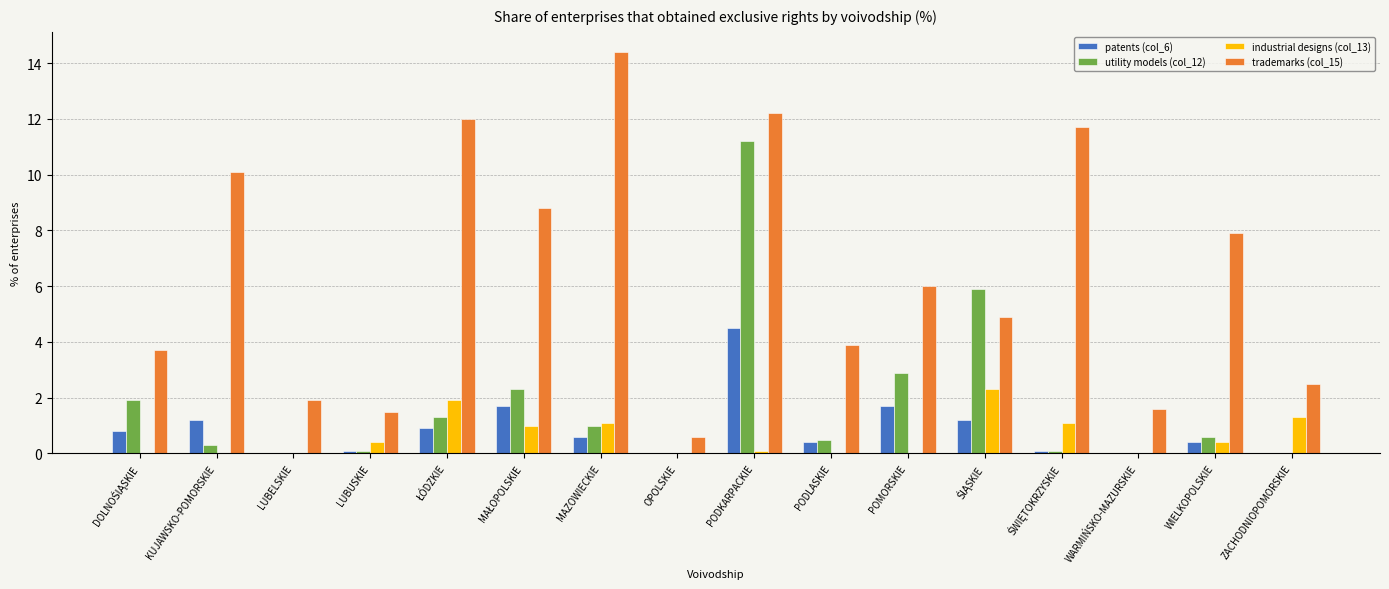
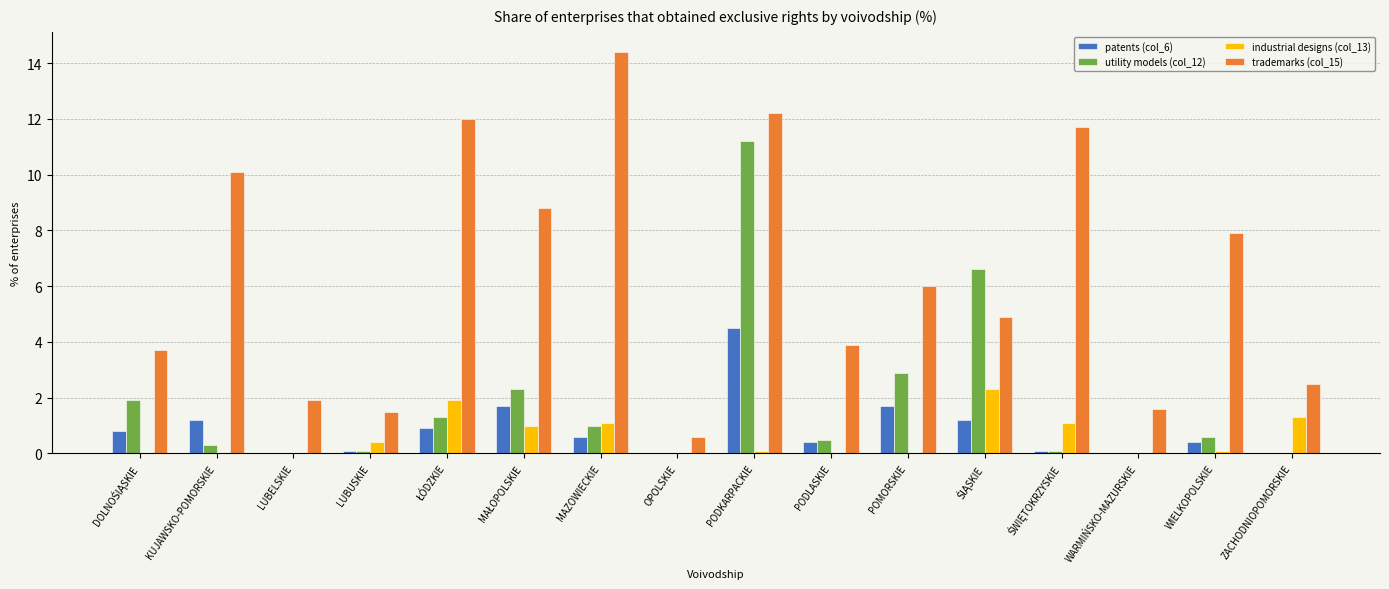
  {
    "patents (col_6)": {
      "DOLNOŚlĄSKIE": 0.8,
      "KUJAWSKO-POMORSKIE": 1.2,
      "LUBELSKIE": 0.0,
      "LUBUSKIE": 0.1,
      "ŁÓDZKIE": 0.9,
      "MAŁOPOLSKIE": 1.7,
      "MAZOWIECKIE": 0.6,
      "OPOLSKIE": 0.0,
      "PODKARPACKIE": 4.5,
      "PODLASKIE": 0.4,
      "POMORSKIE": 1.7,
      "ŚlĄSKIE": 1.2,
      "ŚWIĘTOKRZYSKIE": 0.1,
      "WARMIŃSKO-MAZURSKIE": 0.0,
      "WIELKOPOLSKIE": 0.4,
      "ZACHODNIOPOMORSKIE": 0.0
    },
    "utility models (col_12)": {
      "DOLNOŚlĄSKIE": 1.9,
      "KUJAWSKO-POMORSKIE": 0.3,
      "LUBELSKIE": 0.0,
      "LUBUSKIE": 0.1,
      "ŁÓDZKIE": 1.3,
      "MAŁOPOLSKIE": 2.3,
      "MAZOWIECKIE": 1.0,
      "OPOLSKIE": 0.0,
      "PODKARPACKIE": 11.2,
      "PODLASKIE": 0.5,
      "POMORSKIE": 2.9,
-     "ŚlĄSKIE": 5.9,
+     "ŚlĄSKIE": 6.6,
      "ŚWIĘTOKRZYSKIE": 0.1,
      "WARMIŃSKO-MAZURSKIE": 0.0,
      "WIELKOPOLSKIE": 0.6,
      "ZACHODNIOPOMORSKIE": 0.0
    },
    "industrial designs (col_13)": {
      "DOLNOŚlĄSKIE": 0.0,
      "KUJAWSKO-POMORSKIE": 0.0,
      "LUBELSKIE": 0.0,
      "LUBUSKIE": 0.4,
      "ŁÓDZKIE": 1.9,
      "MAŁOPOLSKIE": 1.0,
      "MAZOWIECKIE": 1.1,
      "OPOLSKIE": 0.0,
      "PODKARPACKIE": 0.1,
      "PODLASKIE": 0.0,
      "POMORSKIE": 0.0,
      "ŚlĄSKIE": 2.3,
      "ŚWIĘTOKRZYSKIE": 1.1,
      "WARMIŃSKO-MAZURSKIE": 0.0,
-     "WIELKOPOLSKIE": 0.4,
+     "WIELKOPOLSKIE": 0.1,
      "ZACHODNIOPOMORSKIE": 1.3
    },
    "trademarks (col_15)": {
      "DOLNOŚlĄSKIE": 3.7,
      "KUJAWSKO-POMORSKIE": 10.1,
      "LUBELSKIE": 1.9,
      "LUBUSKIE": 1.5,
      "ŁÓDZKIE": 12.0,
      "MAŁOPOLSKIE": 8.8,
      "MAZOWIECKIE": 14.4,
      "OPOLSKIE": 0.6,
      "PODKARPACKIE": 12.2,
      "PODLASKIE": 3.9,
      "POMORSKIE": 6.0,
      "ŚlĄSKIE": 4.9,
      "ŚWIĘTOKRZYSKIE": 11.7,
      "WARMIŃSKO-MAZURSKIE": 1.6,
      "WIELKOPOLSKIE": 7.9,
      "ZACHODNIOPOMORSKIE": 2.5
    }
  }
